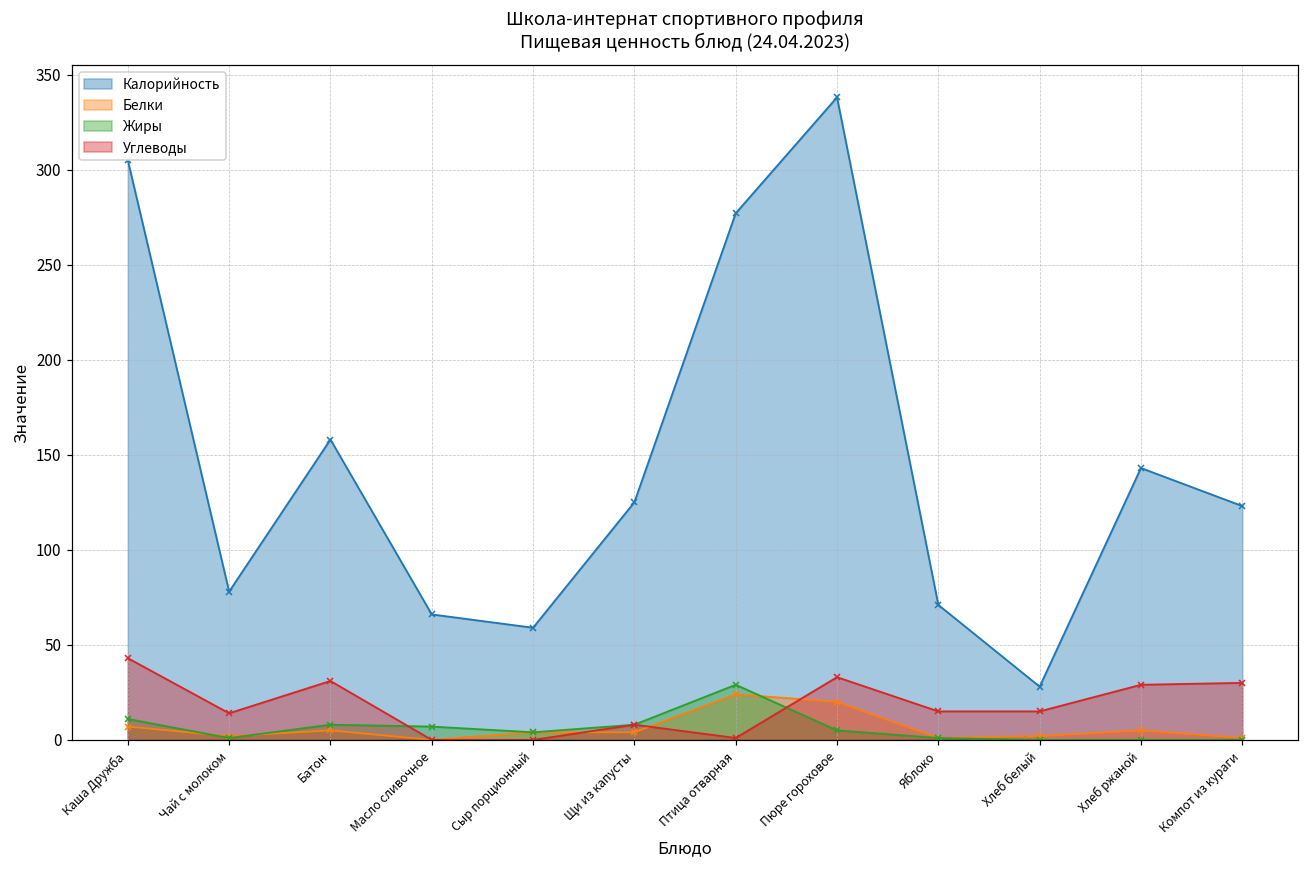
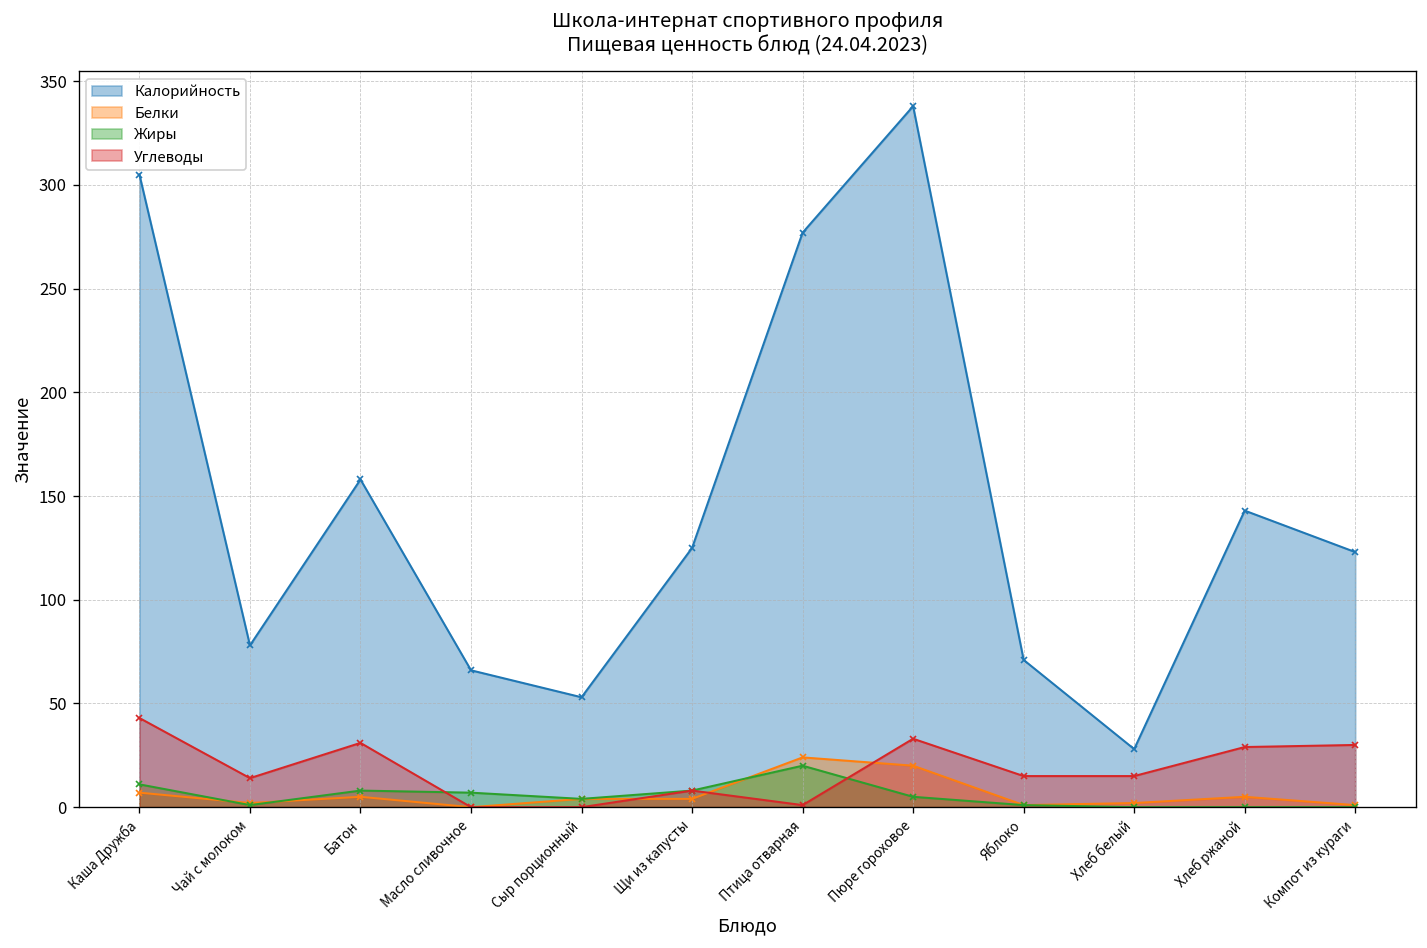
  {
    "Калорийность": {
      "Чай с молоком": 78,
      "Батон": 158,
      "Масло сливочное": 66,
-     "Сыр порционный": 59,
+     "Сыр порционный": 53,
      "Щи из капусты": 125,
      "Птица отварная": 277,
      "Пюре гороховое": 338,
      "Яблоко": 71,
      "Хлеб белый": 28,
      "Хлеб ржаной": 143,
      "Компот из кураги": 123
    },
    "Жиры": {
      "Каша Дружба": 11,
      "Батон": 8,
      "Масло сливочное": 7,
-     "Птица отварная": 29,
+     "Птица отварная": 20,
      "Пюре гороховое": 5,
      "Хлеб белый": 0,
      "Хлеб ржаной": 0
    }
  }
